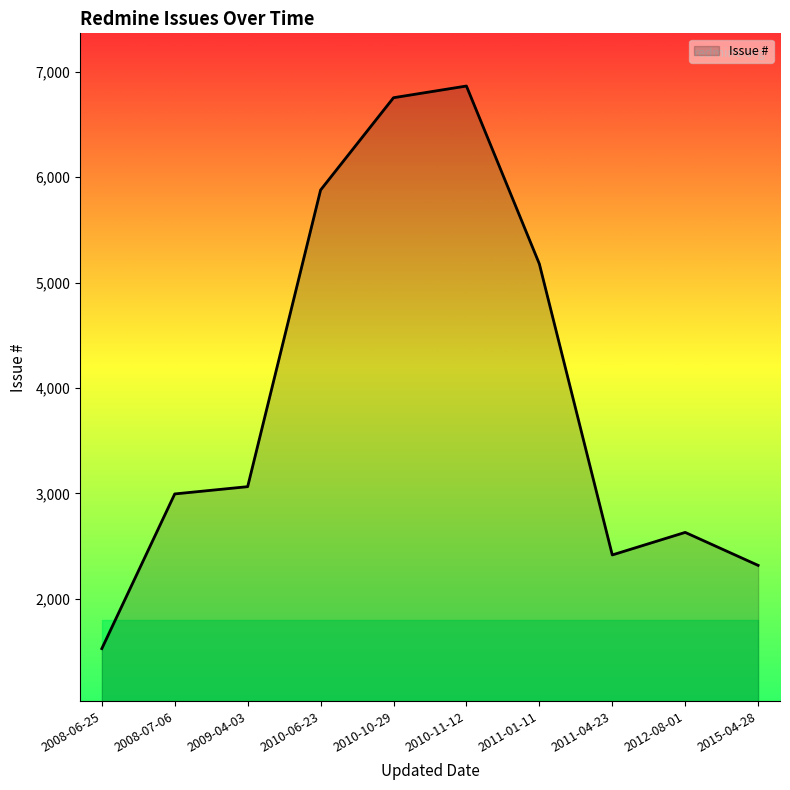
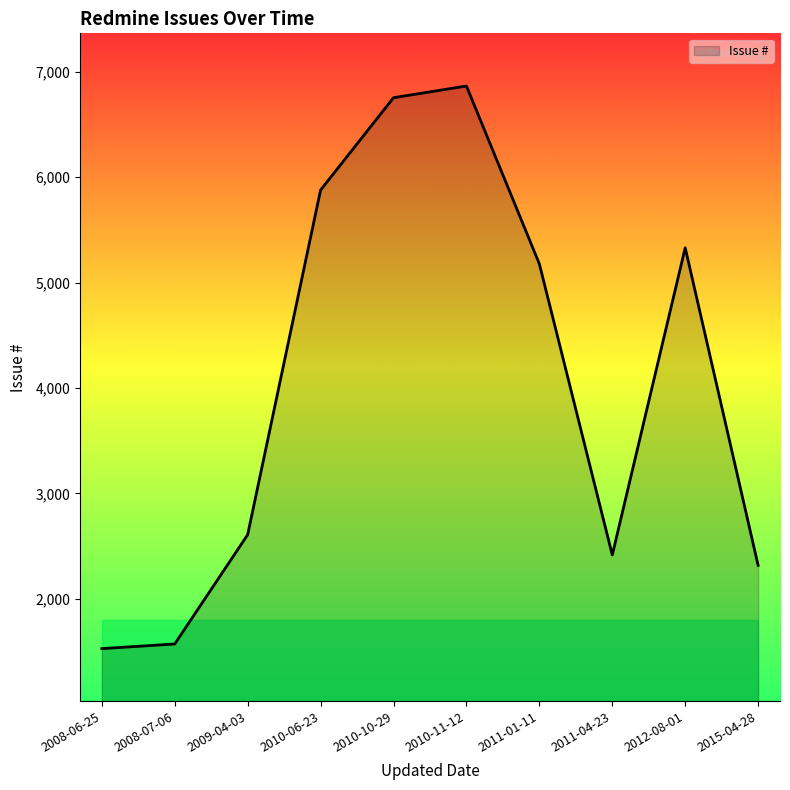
  {
    "Issue #": {
      "2008-06-25": "1,530",
-     "2008-07-06": "2,990",
-     "2009-04-03": "3,060",
+     "2008-07-06": "1,570",
+     "2009-04-03": "2,610",
      "2010-06-23": "5,880",
      "2010-10-29": "6,750",
      "2010-11-12": "6,870",
      "2011-01-11": "5,180",
      "2011-04-23": "2,420",
-     "2012-08-01": "2,630",
+     "2012-08-01": "5,330",
      "2015-04-28": "2,320"
    }
  }
